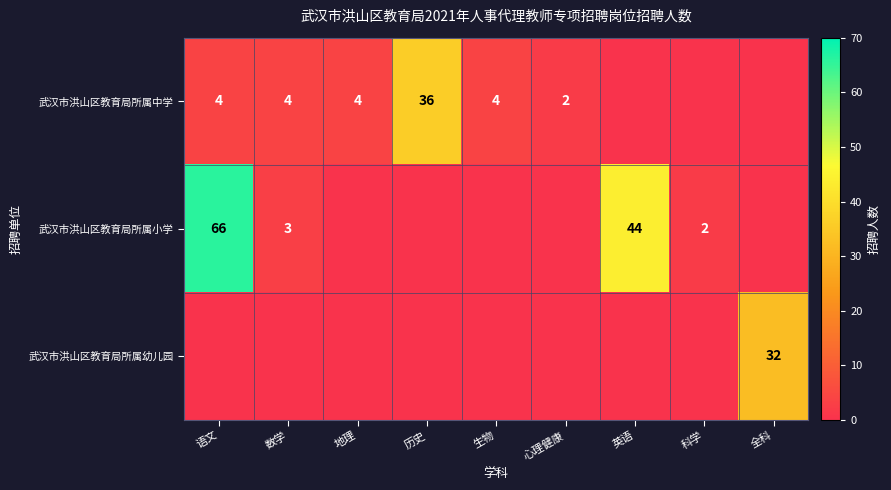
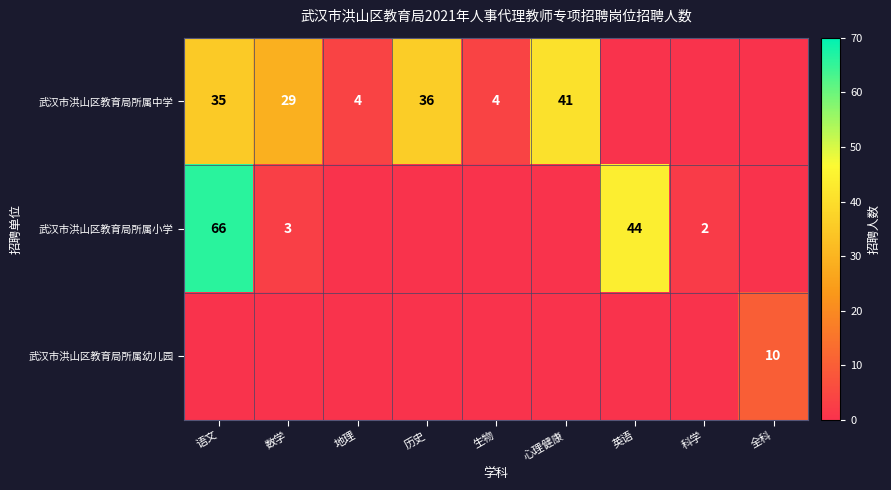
  {
    "武汉市洪山区教育局所属中学": {
-     "语文": 4,
-     "数学": 4,
+     "语文": 35,
+     "数学": 29,
      "地理": 4,
      "历史": 36,
      "生物": 4,
-     "心理健康": 2
+     "心理健康": 41
    },
    "武汉市洪山区教育局所属小学": {
      "语文": 66,
      "数学": 3,
      "英语": 44,
      "科学": 2
    },
    "武汉市洪山区教育局所属幼儿园": {
-     "全科": 32
+     "全科": 10
    }
  }
